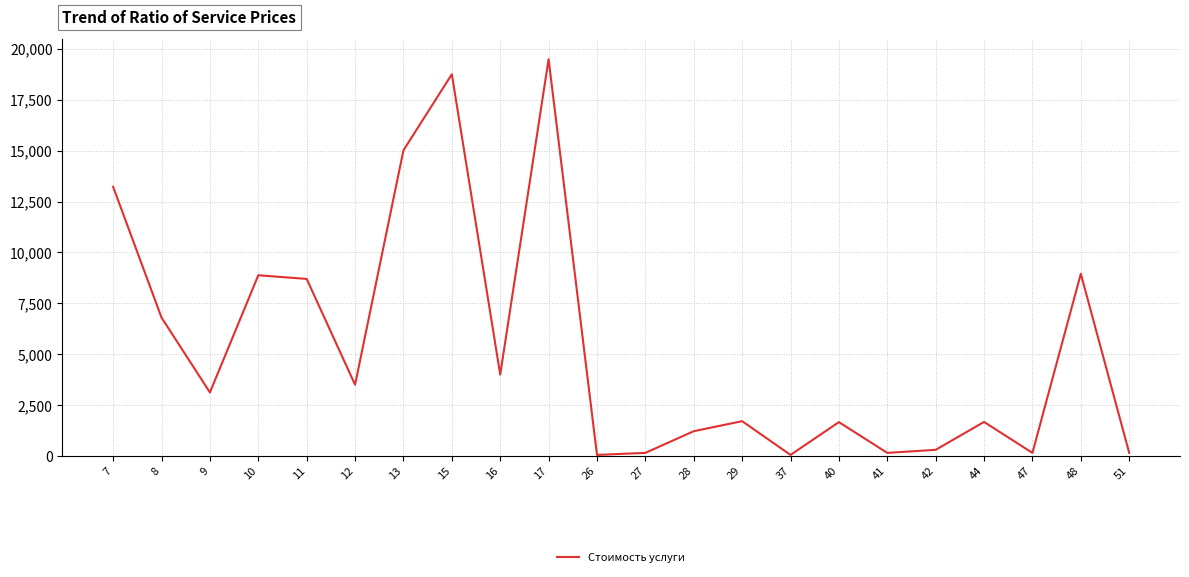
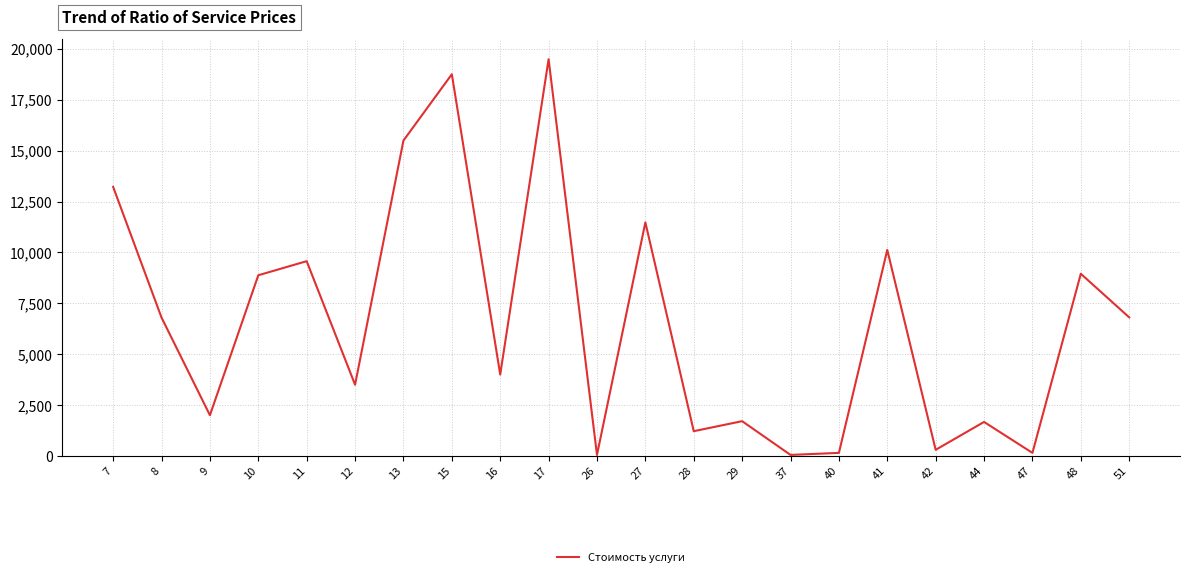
  {
    "7": "13,200",
    "8": "6,800",
-   "9": "3,100",
+   "9": "2,000",
    "10": "8,900",
-   "11": "8,700",
+   "11": "9,600",
    "12": "3,500",
-   "13": "15,000",
+   "13": "15,500",
    "15": "18,800",
    "16": "4,000",
    "17": "19,500",
    "26": "100",
-   "27": "200",
+   "27": "11,500",
    "28": "1,200",
    "29": "1,700",
    "37": "100",
-   "40": "1,700",
-   "41": "200",
+   "40": "200",
+   "41": "10,100",
    "42": "300",
    "44": "1,700",
    "47": "200",
    "48": "9,000",
-   "51": "200"
+   "51": "6,800"
  }
